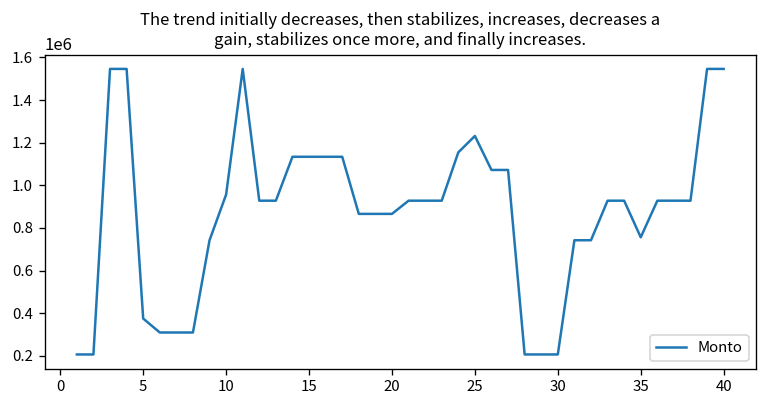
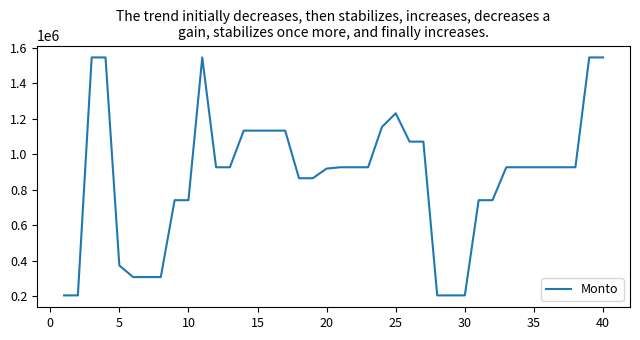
  {
    "5": 370000,
-   "10": 960000,
+   "10": 740000,
    "15": 1130000,
-   "20": 870000,
+   "20": 920000,
    "25": 1230000,
    "30": 210000,
-   "35": 760000,
+   "35": 930000,
    "40": 1550000
  }
